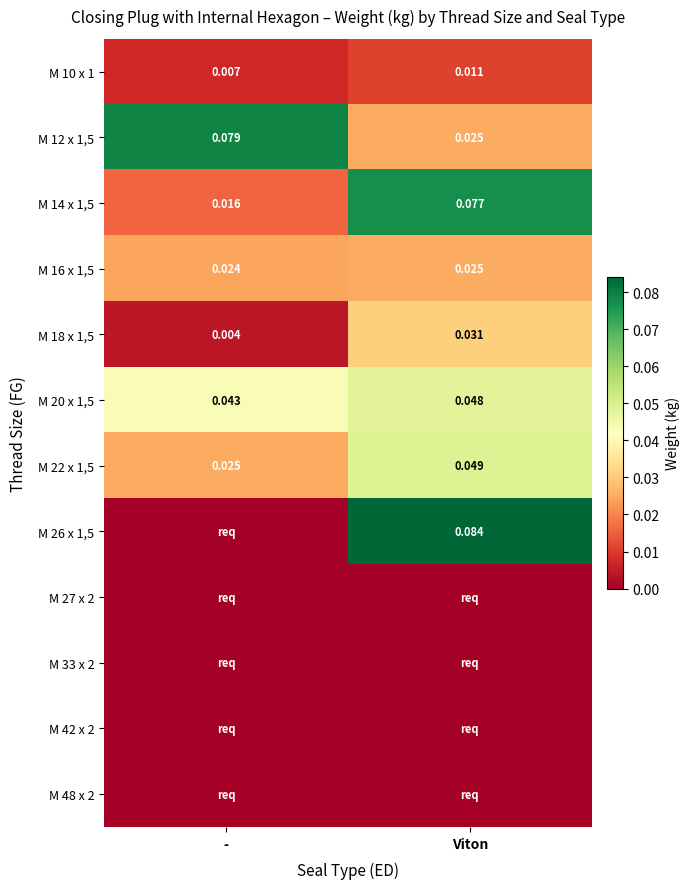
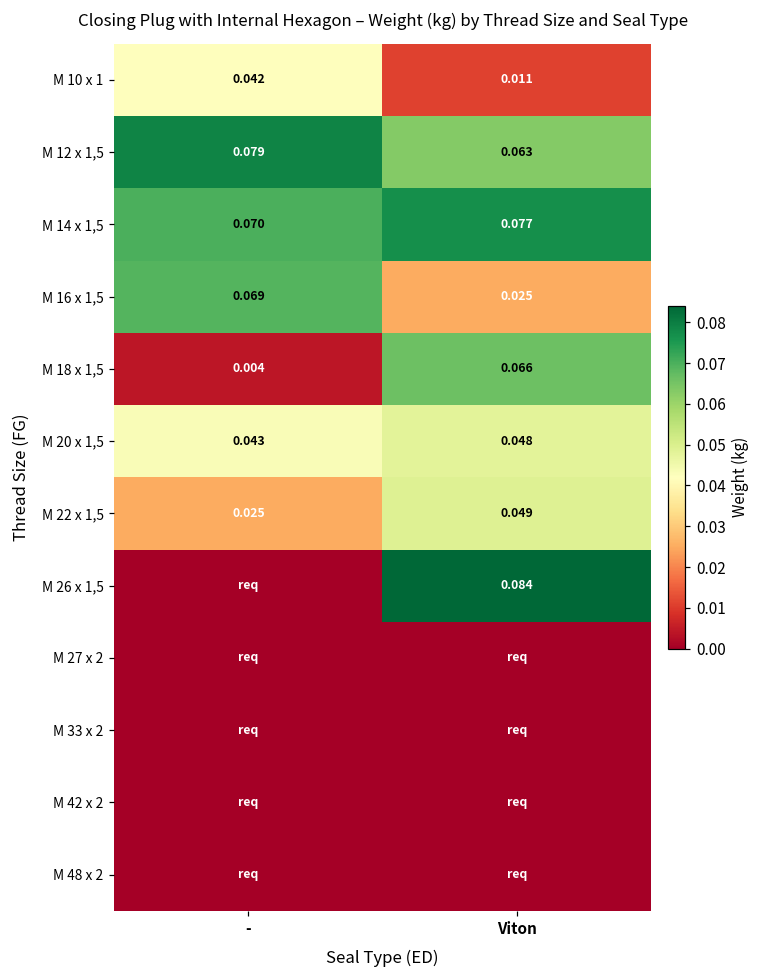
  {
    "M 10 x 1": {
-     "-": 0.007,
+     "-": 0.042,
      "Viton": 0.011
    },
    "M 12 x 1,5": {
      "-": 0.079,
-     "Viton": 0.025
+     "Viton": 0.063
    },
    "M 14 x 1,5": {
-     "-": 0.016,
+     "-": 0.070,
      "Viton": 0.077
    },
    "M 16 x 1,5": {
-     "-": 0.024,
+     "-": 0.069,
      "Viton": 0.025
    },
    "M 18 x 1,5": {
      "-": 0.004,
-     "Viton": 0.031
+     "Viton": 0.066
    },
    "M 20 x 1,5": {
      "-": 0.043,
      "Viton": 0.048
    },
    "M 22 x 1,5": {
      "-": 0.025,
      "Viton": 0.049
    },
    "M 26 x 1,5": {
      "Viton": 0.084
    }
  }
